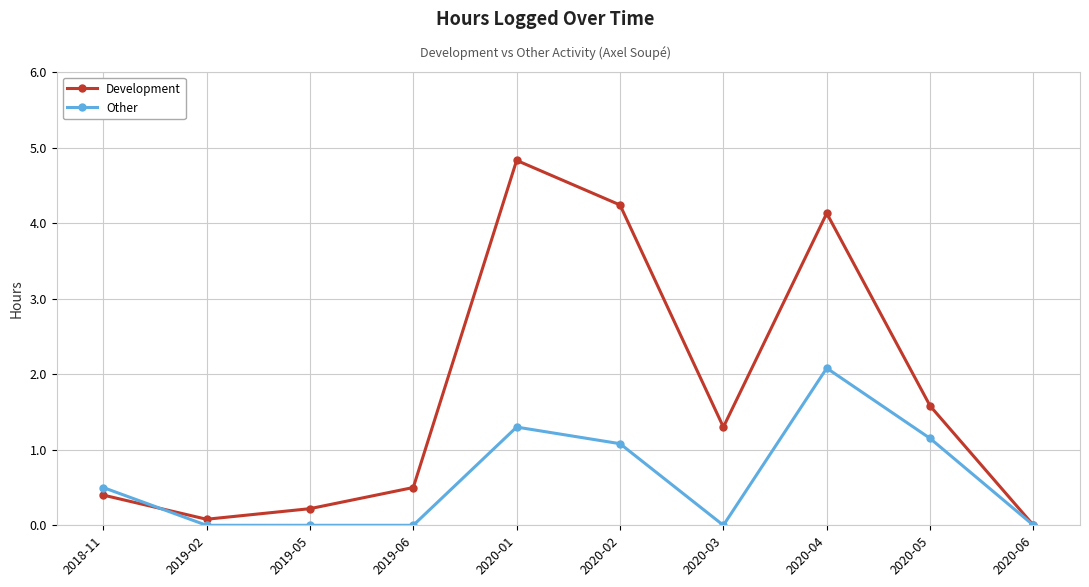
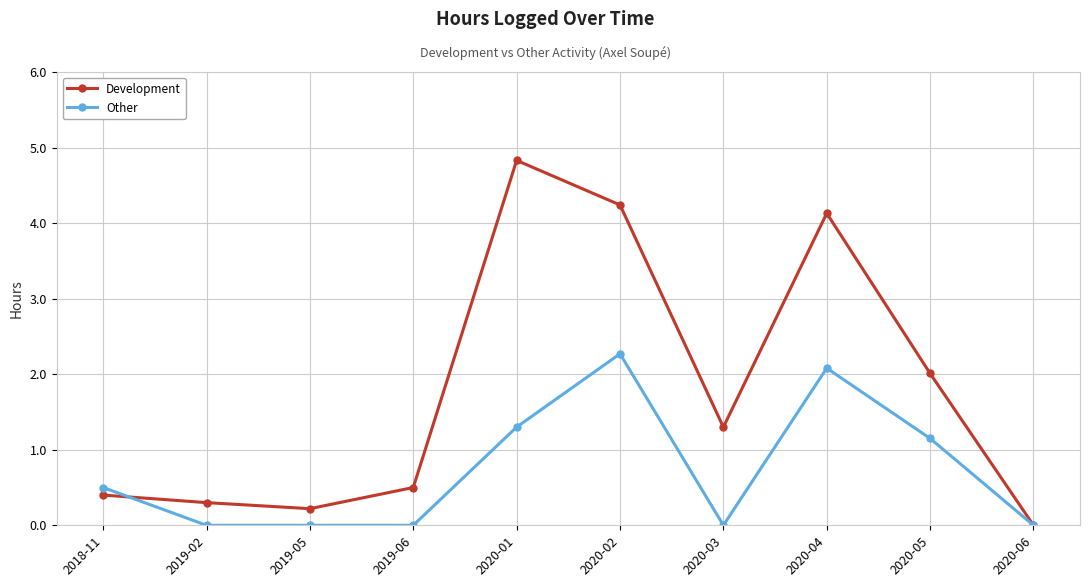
  {
    "Development": {
      "2018-11": 0.4,
-     "2019-02": 0.1,
+     "2019-02": 0.3,
      "2019-05": 0.2,
      "2019-06": 0.5,
      "2020-01": 4.8,
      "2020-02": 4.2,
      "2020-03": 1.3,
      "2020-04": 4.1,
-     "2020-05": 1.6
+     "2020-05": 2.0
    },
    "Other": {
      "2018-11": 0.5,
      "2019-02": 0.0,
      "2019-05": 0.0,
      "2019-06": 0.0,
      "2020-01": 1.3,
-     "2020-02": 1.1,
+     "2020-02": 2.3,
      "2020-03": 0.0,
      "2020-04": 2.1,
      "2020-05": 1.2
    }
  }
